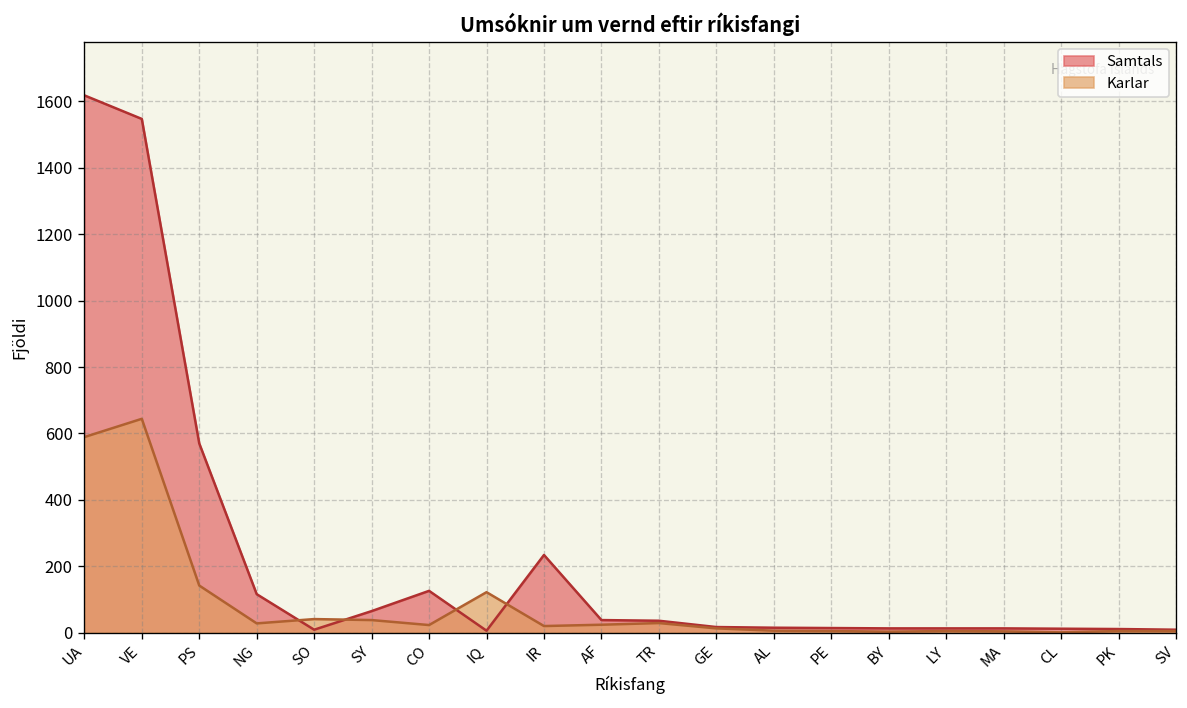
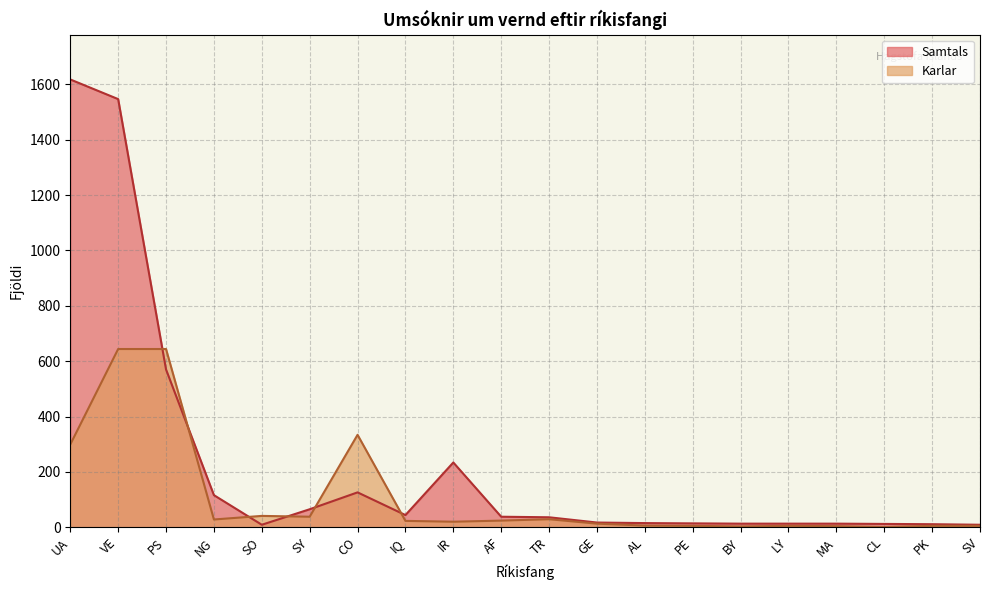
  {
    "Samtals": {
      "UA": 1620,
      "VE": 1550,
      "PS": 570,
      "NG": 120,
      "SO": 10,
      "SY": 70,
      "CO": 130,
-     "IQ": 10,
+     "IQ": 40,
      "IR": 230,
      "AF": 40,
      "BY": 10,
      "CL": 10
    },
    "Karlar": {
-     "UA": 590,
+     "UA": 300,
      "VE": 640,
-     "PS": 140,
+     "PS": 640,
      "NG": 30,
      "SO": 40,
      "SY": 40,
-     "CO": 20,
-     "IQ": 120,
+     "CO": 330,
+     "IQ": 20,
      "IR": 20,
      "AF": 20,
      "BY": 0,
      "CL": 0
    }
  }
